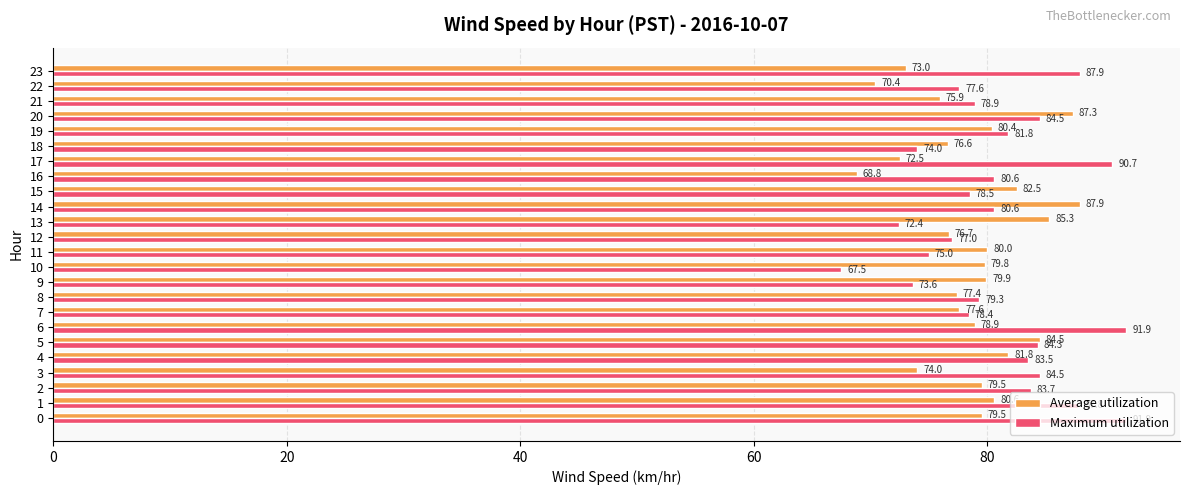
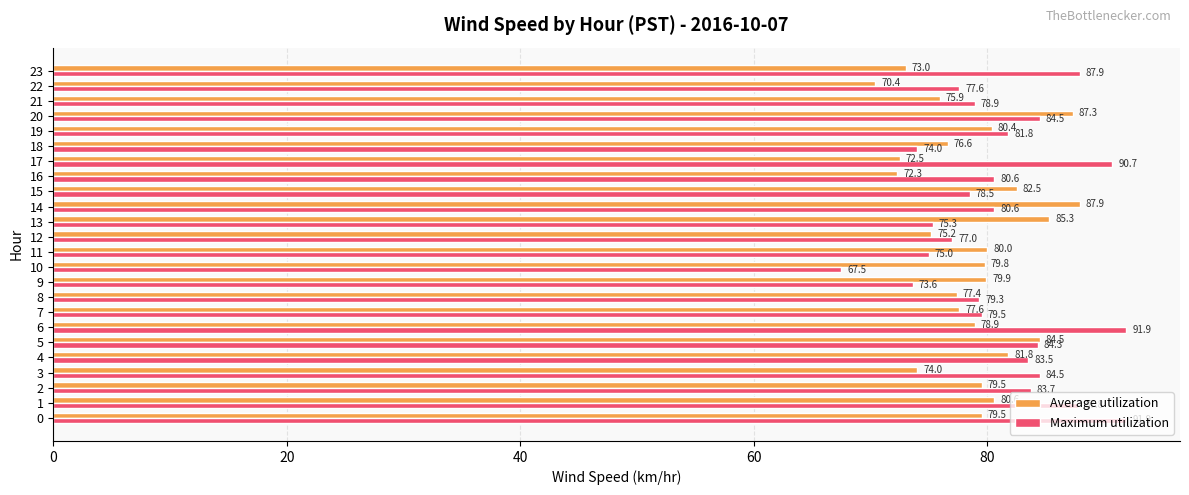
  {
    "Average utilization": {
      "23": 73.0,
      "22": 70.4,
      "21": 75.9,
      "20": 87.3,
      "19": 80.4,
      "18": 76.6,
      "17": 72.5,
-     "16": 68.8,
+     "16": 72.3,
      "15": 82.5,
      "14": 87.9,
      "13": 85.3,
-     "12": 76.7,
+     "12": 75.2,
      "11": 80.0,
      "10": 79.8,
      "9": 79.9,
      "8": 77.4,
      "7": 77.6,
      "6": 78.9,
      "4": 81.8,
      "3": 74.0,
      "2": 79.5,
      "0": 79.5
    },
    "Maximum utilization": {
      "23": 87.9,
      "22": 77.6,
      "21": 78.9,
      "20": 84.5,
      "19": 81.8,
      "18": 74.0,
      "17": 90.7,
      "16": 80.6,
      "15": 78.5,
      "14": 80.6,
-     "13": 72.4,
+     "13": 75.3,
      "12": 77.0,
      "11": 75.0,
      "10": 67.5,
      "9": 73.6,
      "8": 79.3,
-     "7": 78.4,
+     "7": 79.5,
      "6": 91.9,
      "4": 83.5,
      "3": 84.5
    }
  }
